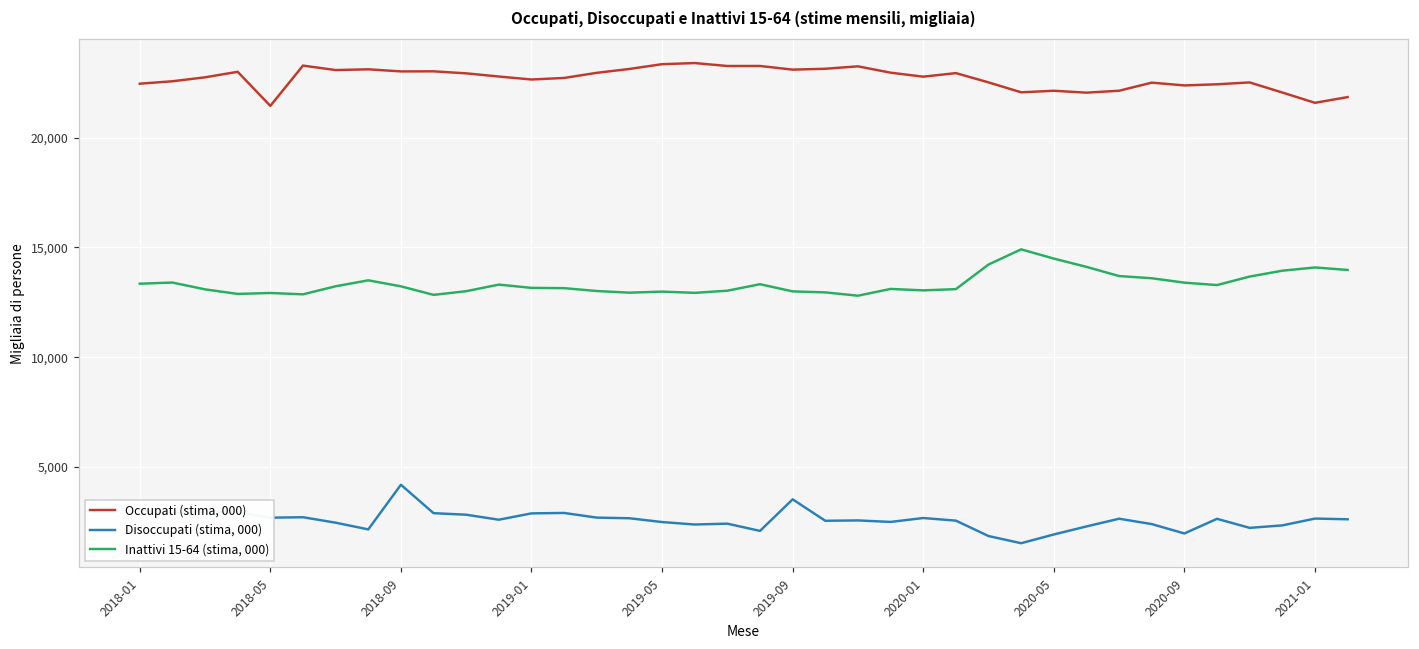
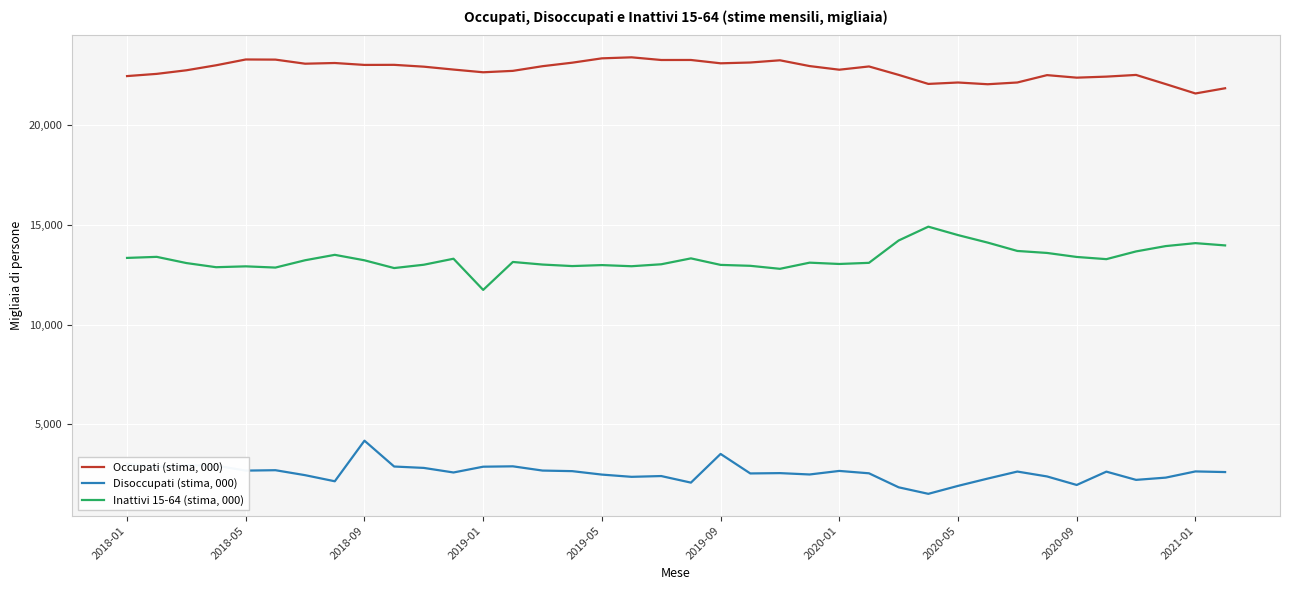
  {
    "Occupati (stima, 000)": {
      "2018-01": "22,500",
-     "2018-05": "21,500",
+     "2018-05": "23,300",
      "2018-09": "23,000",
      "2019-01": "22,700",
      "2019-05": "23,400",
      "2019-09": "23,100",
      "2020-01": "22,800",
      "2020-05": "22,100",
      "2020-09": "22,400",
      "2021-01": "21,600"
    },
    "Disoccupati (stima, 000)": {
      "2018-09": "4,200",
      "2019-01": "2,900",
      "2019-05": "2,500",
      "2019-09": "3,500",
      "2020-01": "2,700",
      "2020-05": "1,900",
      "2020-09": "2,000",
      "2021-01": "2,600"
    },
    "Inattivi 15-64 (stima, 000)": {
      "2018-01": "13,300",
      "2018-05": "12,900",
      "2018-09": "13,200",
-     "2019-01": "13,200",
+     "2019-01": "11,700",
      "2019-05": "13,000",
      "2019-09": "13,000",
      "2020-01": "13,000",
      "2020-05": "14,500",
      "2020-09": "13,400",
      "2021-01": "14,100"
    }
  }
